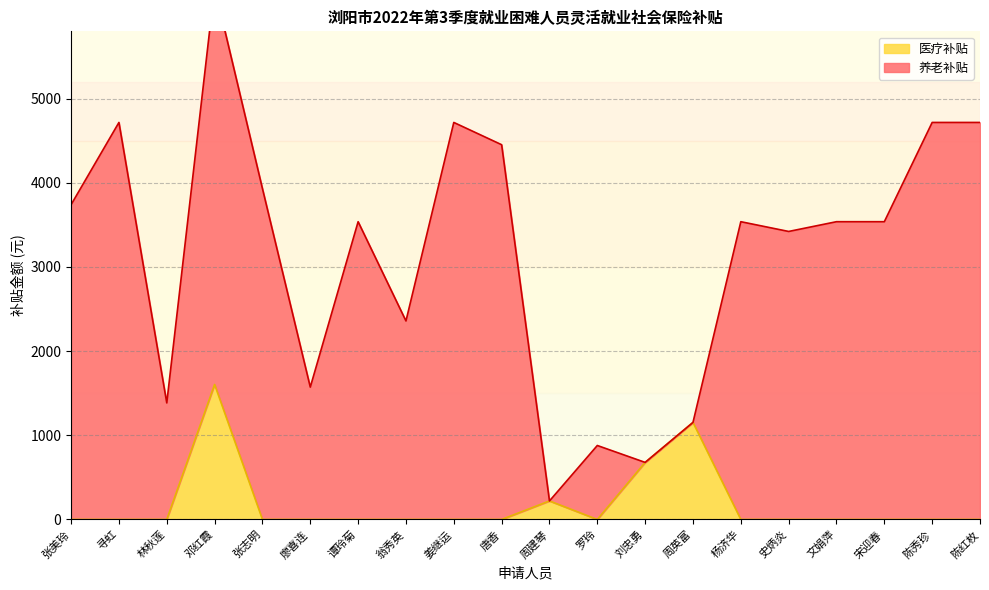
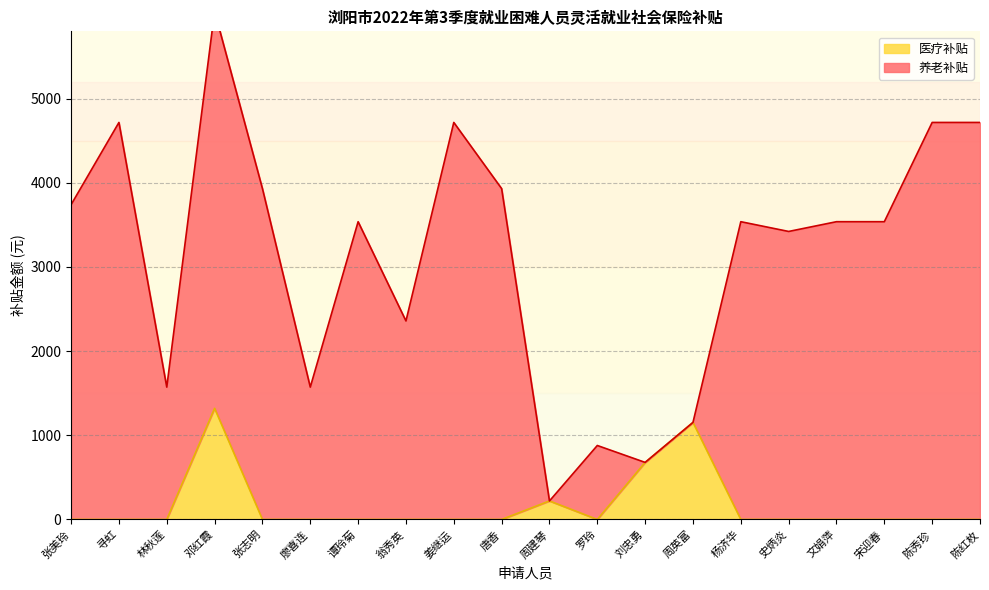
  {
    "医疗补贴": {
      "张美玲": 0,
      "寻虹": 0,
      "林秋莲": 0,
-     "邓红霞": 1600,
+     "邓红霞": 1300,
      "张志明": 0,
      "廖喜连": 0,
      "谭玲菊": 0,
      "翁秀英": 0,
      "姜继运": 0,
      "唐香": 0,
      "罗玲": 0,
      "杨济华": 0,
      "史炳炎": 0,
      "文娟萍": 0,
      "宋迎春": 0,
      "陈秀珍": 0,
      "陈红枚": 0
    },
    "养老补贴": {
      "张美玲": 3700,
      "寻虹": 4700,
-     "林秋莲": 1400,
+     "林秋莲": 1600,
      "张志明": 3900,
      "廖喜连": 1600,
      "谭玲菊": 3500,
      "翁秀英": 2400,
      "姜继运": 4700,
-     "唐香": 4500,
+     "唐香": 3900,
      "罗玲": 900,
      "杨济华": 3500,
      "史炳炎": 3400,
      "文娟萍": 3500,
      "宋迎春": 3500,
      "陈秀珍": 4700,
      "陈红枚": 4700
    }
  }
